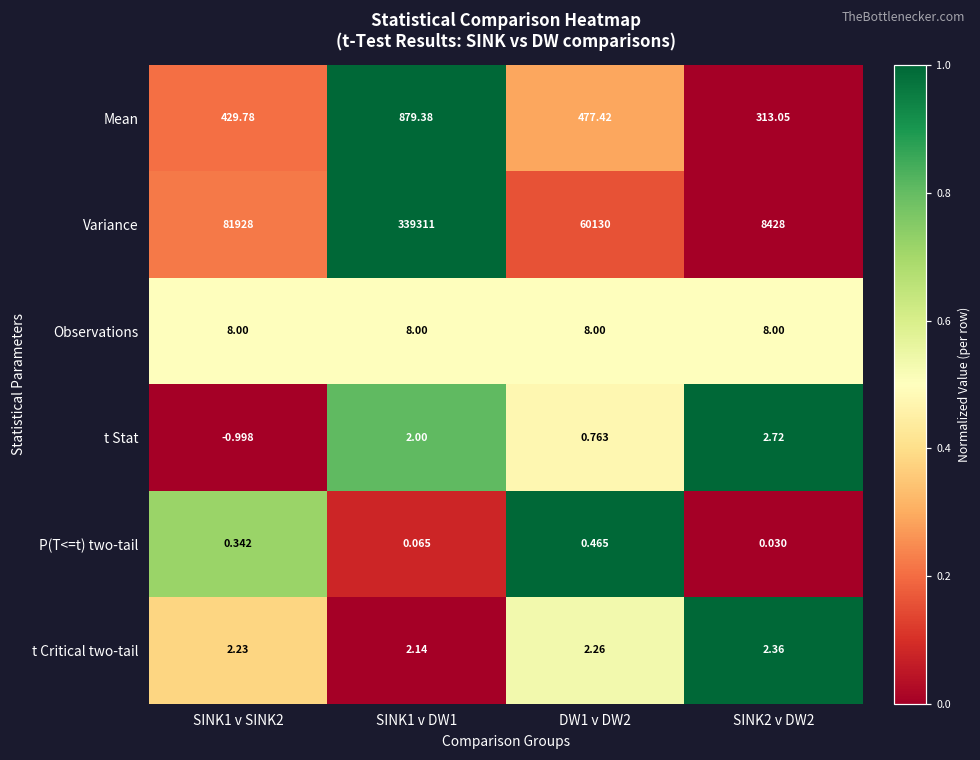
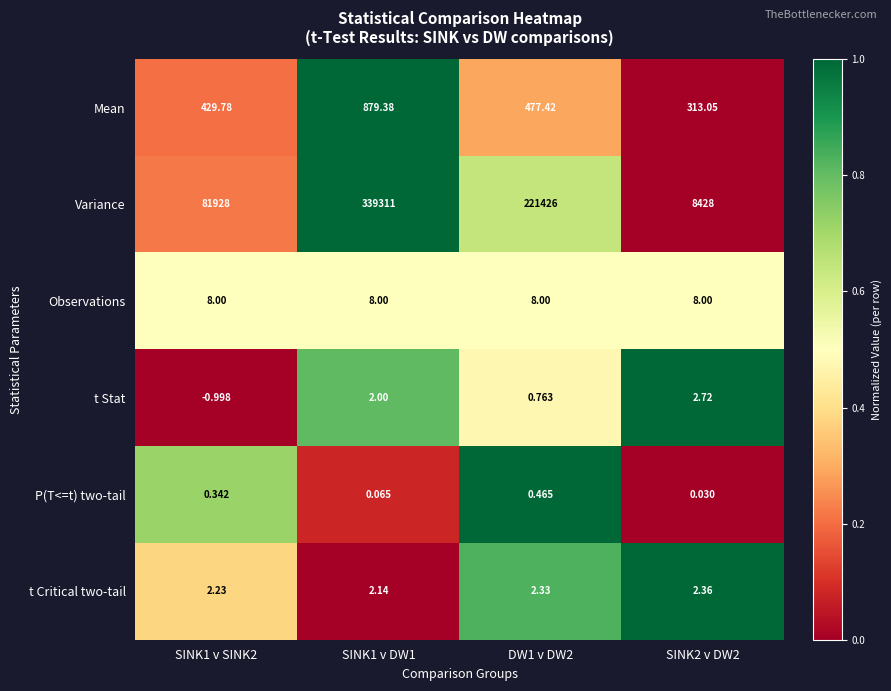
  {
    "Mean": {
      "SINK1 v SINK2": 429.78,
      "SINK1 v DW1": 879.38,
      "DW1 v DW2": 477.42,
      "SINK2 v DW2": 313.05
    },
    "Variance": {
      "SINK1 v SINK2": 81928,
      "SINK1 v DW1": 339311,
-     "DW1 v DW2": 60130,
+     "DW1 v DW2": 221426,
      "SINK2 v DW2": 8428
    },
    "Observations": {
      "SINK1 v SINK2": 8.00,
      "SINK1 v DW1": 8.00,
      "DW1 v DW2": 8.00,
      "SINK2 v DW2": 8.00
    },
    "t Stat": {
      "SINK1 v SINK2": -0.998,
      "SINK1 v DW1": 2.00,
      "DW1 v DW2": 0.763,
      "SINK2 v DW2": 2.72
    },
    "P(T<=t) two-tail": {
      "SINK1 v SINK2": 0.342,
      "SINK1 v DW1": 0.065,
      "DW1 v DW2": 0.465,
      "SINK2 v DW2": 0.030
    },
    "t Critical two-tail": {
      "SINK1 v SINK2": 2.23,
      "SINK1 v DW1": 2.14,
-     "DW1 v DW2": 2.26,
+     "DW1 v DW2": 2.33,
      "SINK2 v DW2": 2.36
    }
  }
